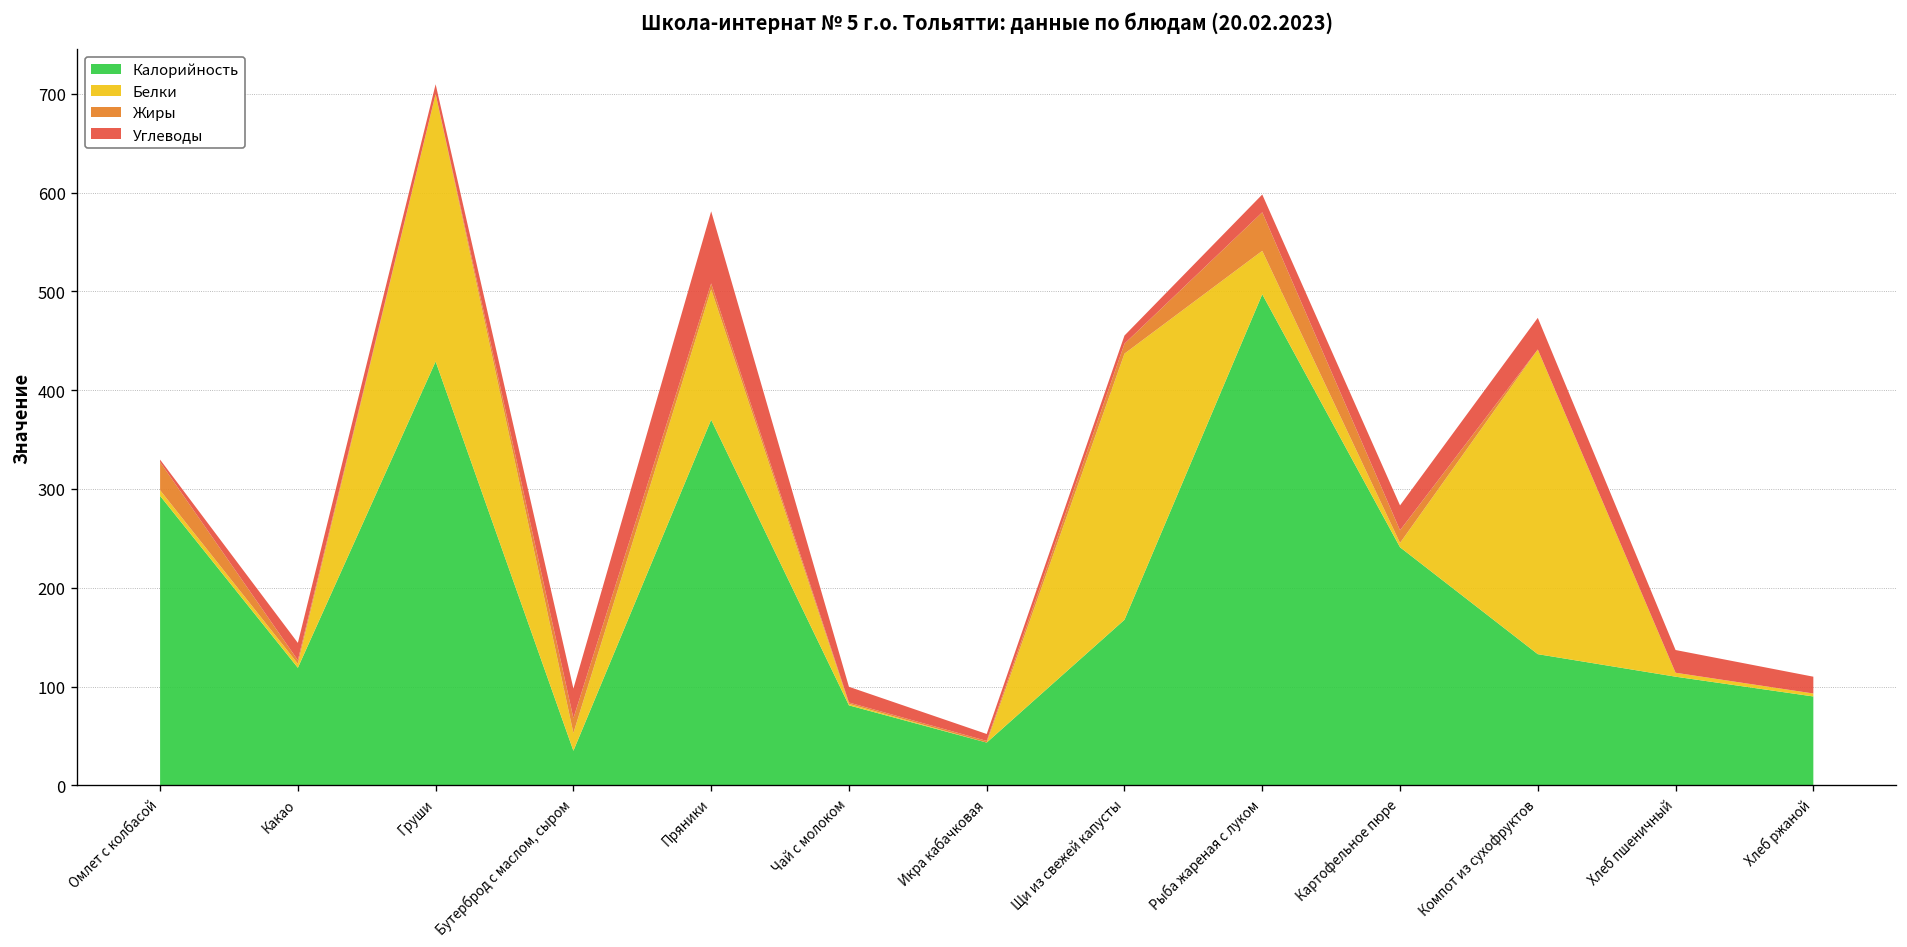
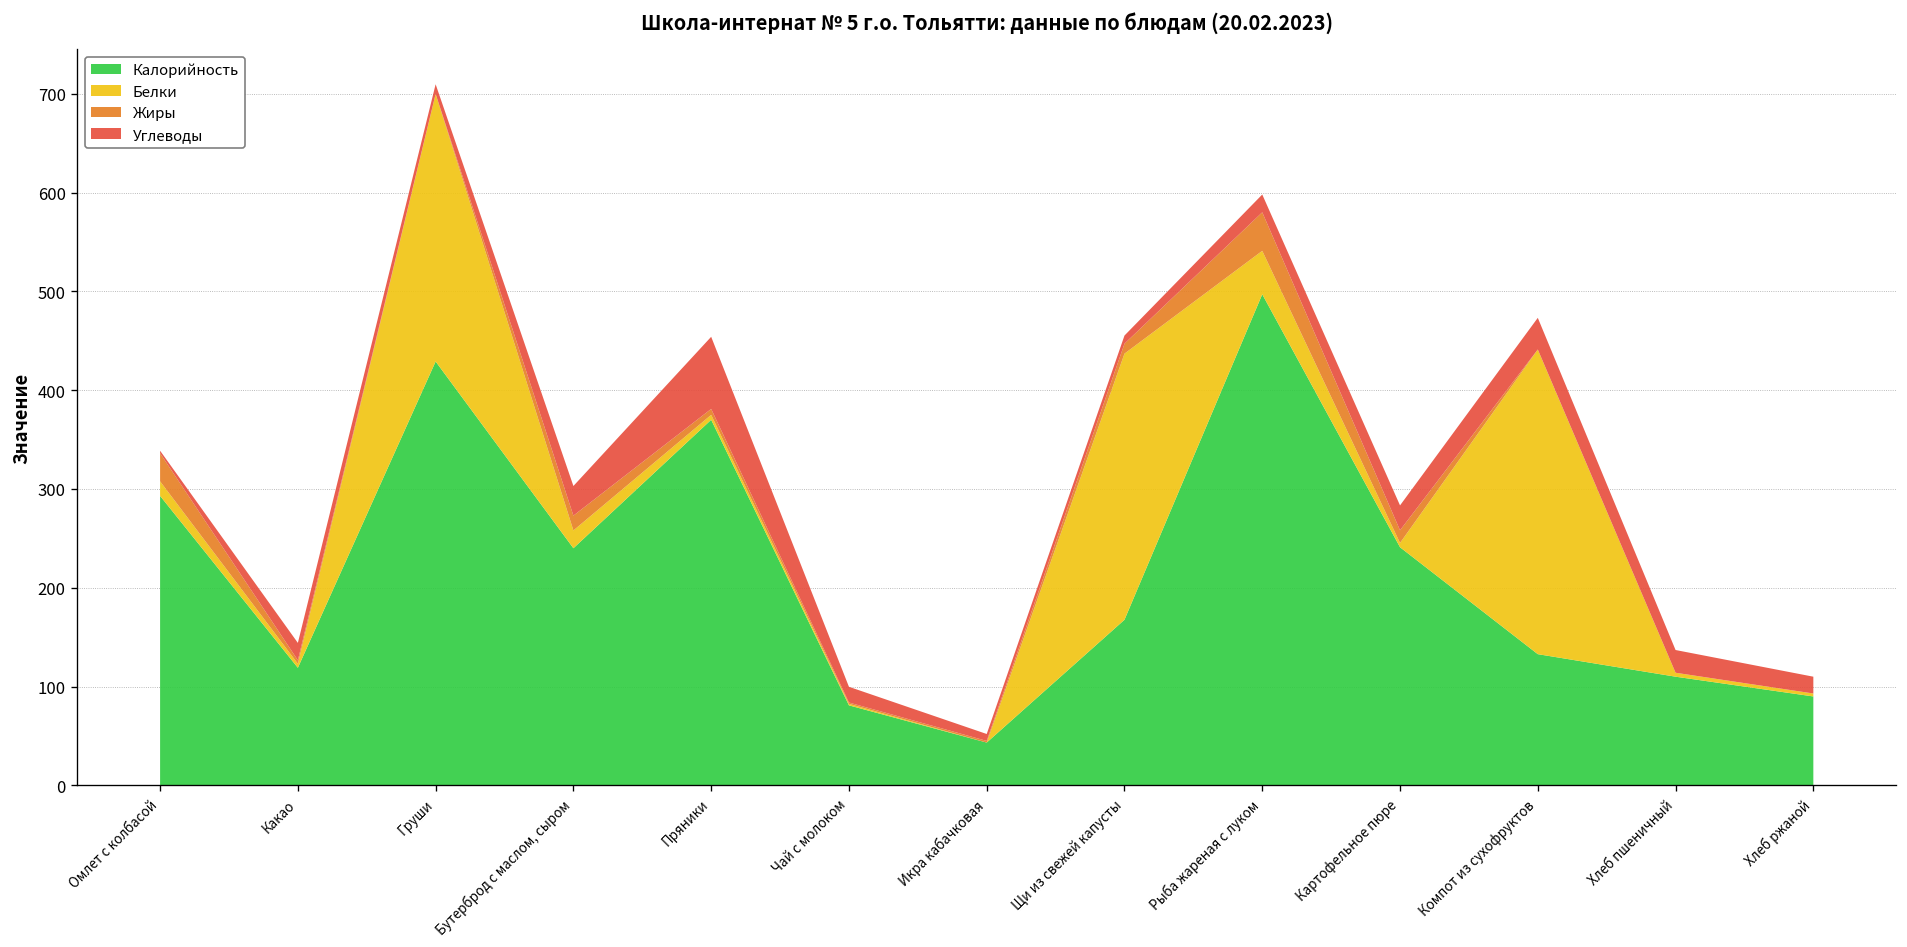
  {
    "Калорийность": {
      "Омлет с колбасой": 290,
      "Какао": 120,
      "Груши": 430,
-     "Бутерброд с маслом, сыром": 40,
+     "Бутерброд с маслом, сыром": 240,
      "Пряники": 370,
      "Щи из свежей капусты": 170,
      "Рыба жареная с луком": 500,
      "Картофельное пюре": 240,
      "Компот из сухофруктов": 130,
      "Хлеб пшеничный": 110
    },
    "Белки": {
-     "Омлет с колбасой": 6,
+     "Омлет с колбасой": 15,
      "Какао": 0,
      "Бутерброд с маслом, сыром": 20,
-     "Пряники": 130,
+     "Пряники": 10,
      "Щи из свежей капусты": 270,
      "Рыба жареная с луком": 40,
      "Картофельное пюре": 0
    }
  }
